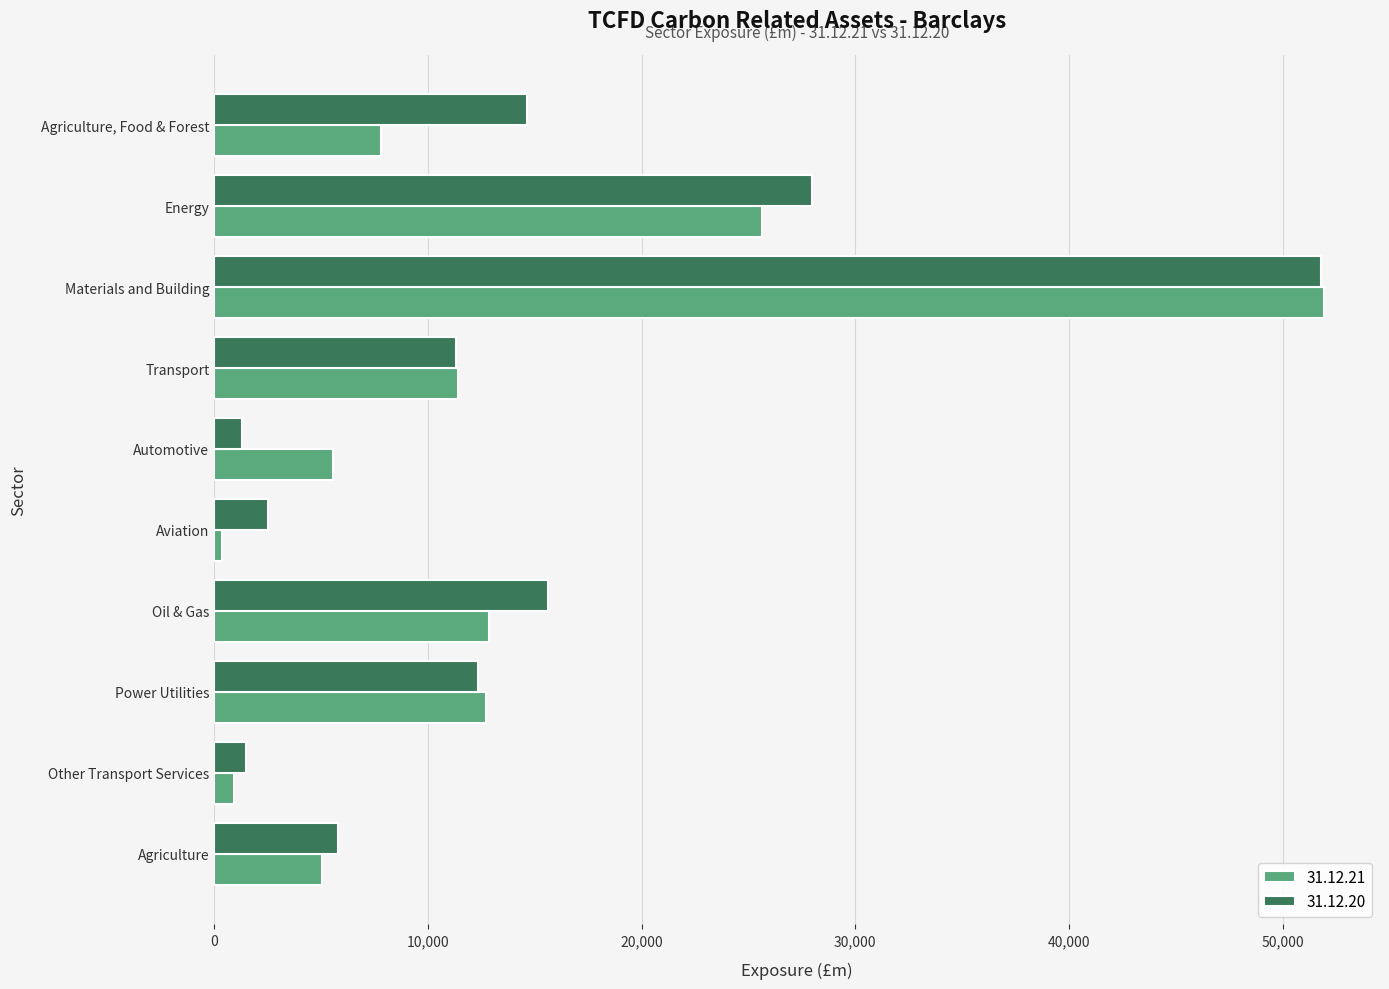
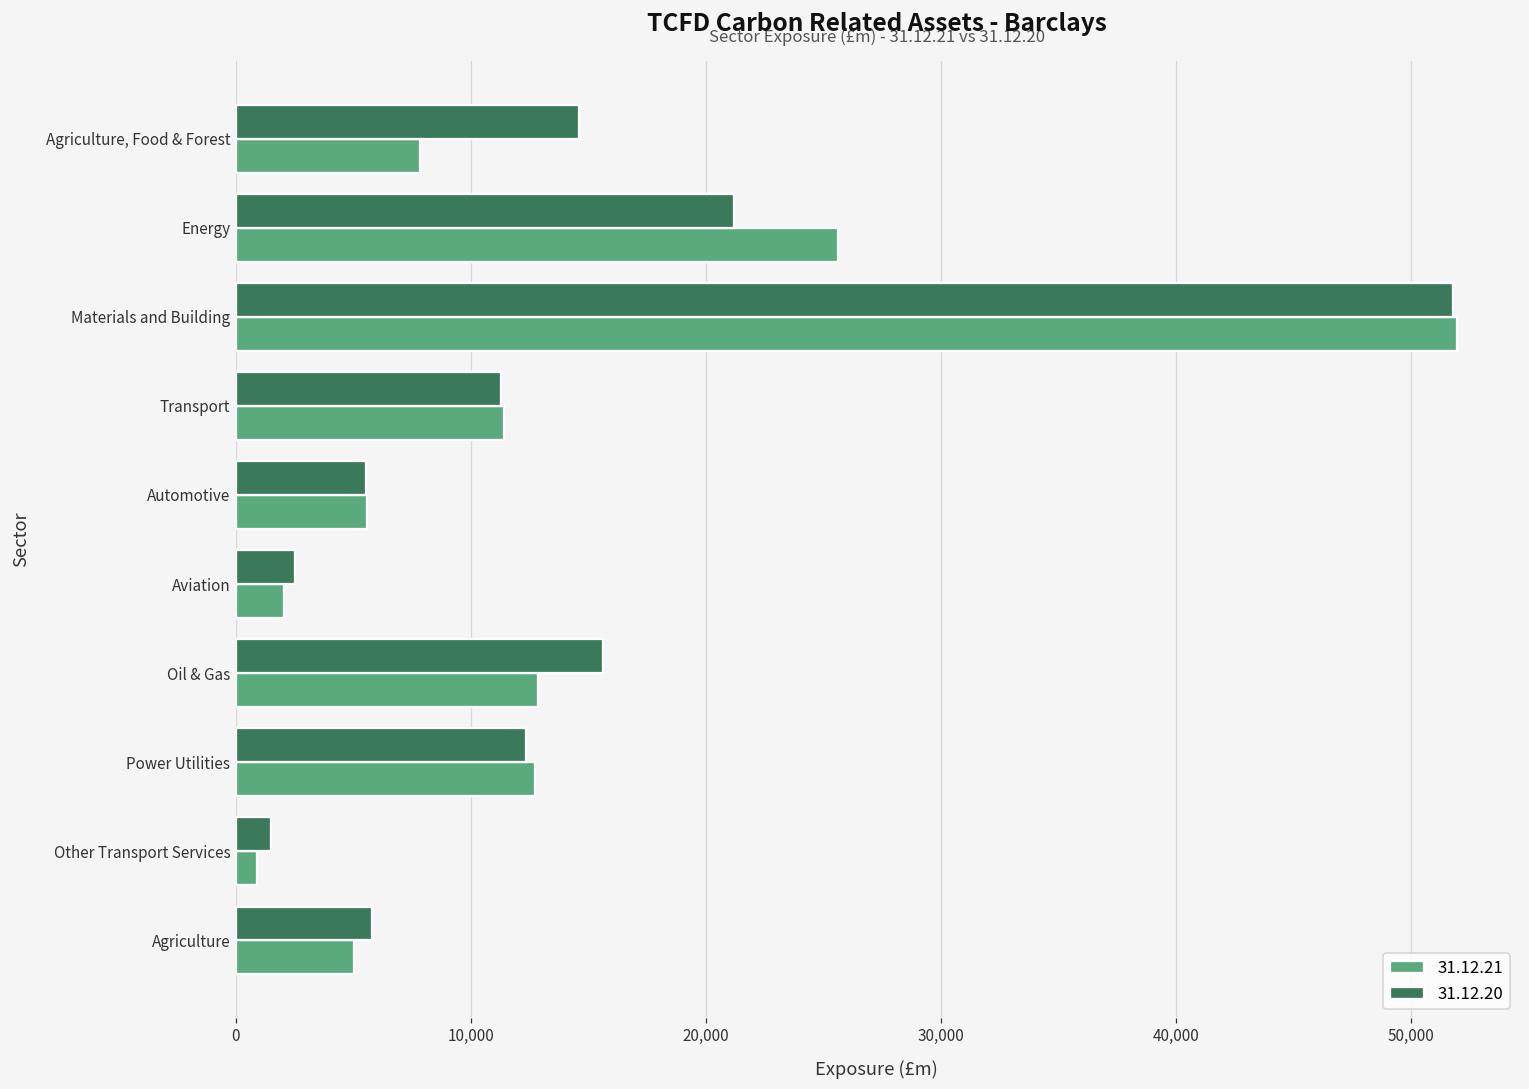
  {
    "31.12.21": {
      "Agriculture, Food & Forest": "7,800",
      "Energy": "25,600",
      "Materials and Building": "52,000",
      "Transport": "11,400",
      "Automotive": "5,600",
-     "Aviation": "400",
+     "Aviation": "2,000",
      "Oil & Gas": "12,900",
      "Power Utilities": "12,700",
      "Other Transport Services": "900",
      "Agriculture": "5,000"
    },
    "31.12.20": {
      "Agriculture, Food & Forest": "14,600",
-     "Energy": "28,000",
+     "Energy": "21,200",
      "Materials and Building": "51,800",
      "Transport": "11,300",
-     "Automotive": "1,300",
+     "Automotive": "5,500",
      "Aviation": "2,500",
      "Oil & Gas": "15,600",
      "Power Utilities": "12,300",
      "Other Transport Services": "1,500",
      "Agriculture": "5,800"
    }
  }
